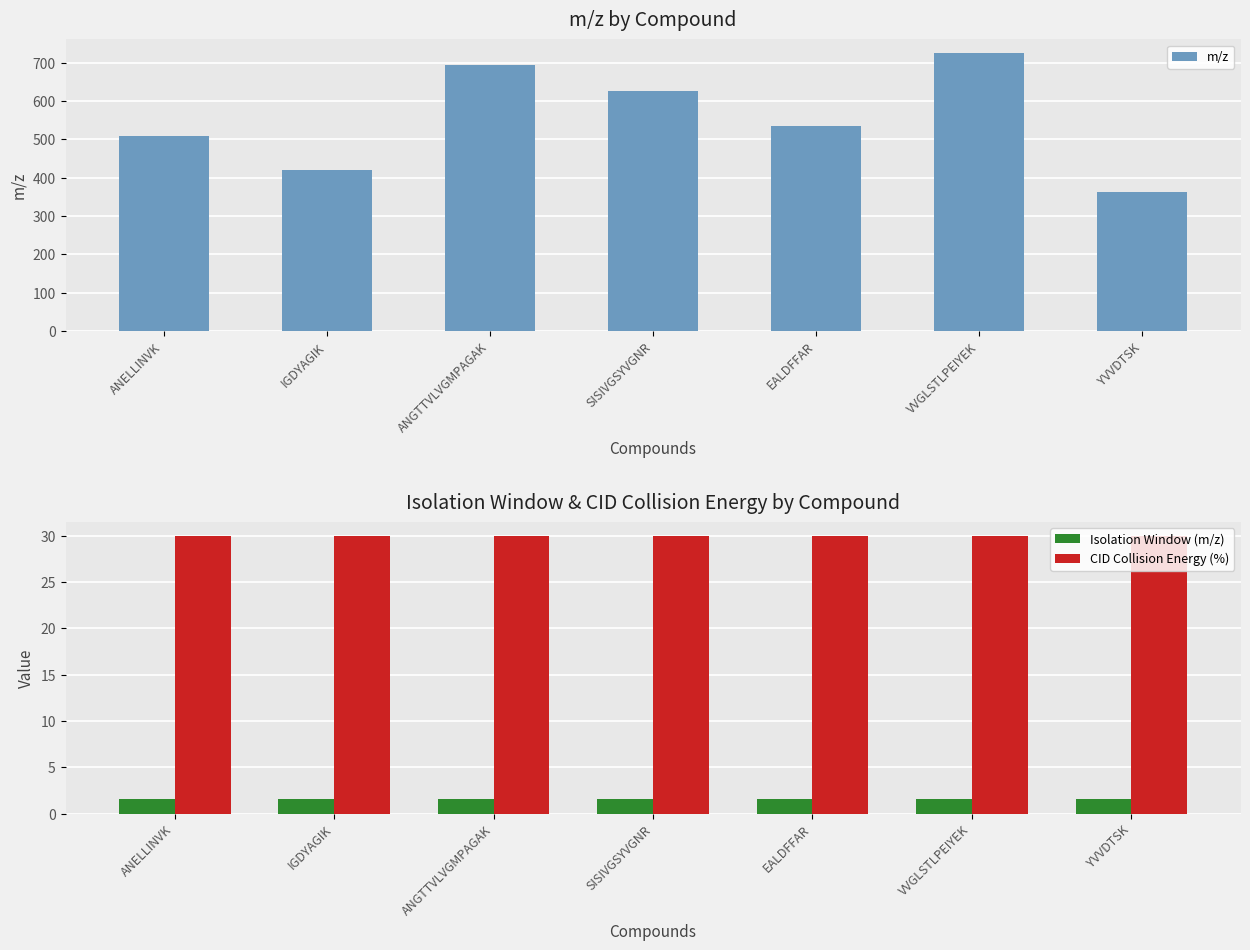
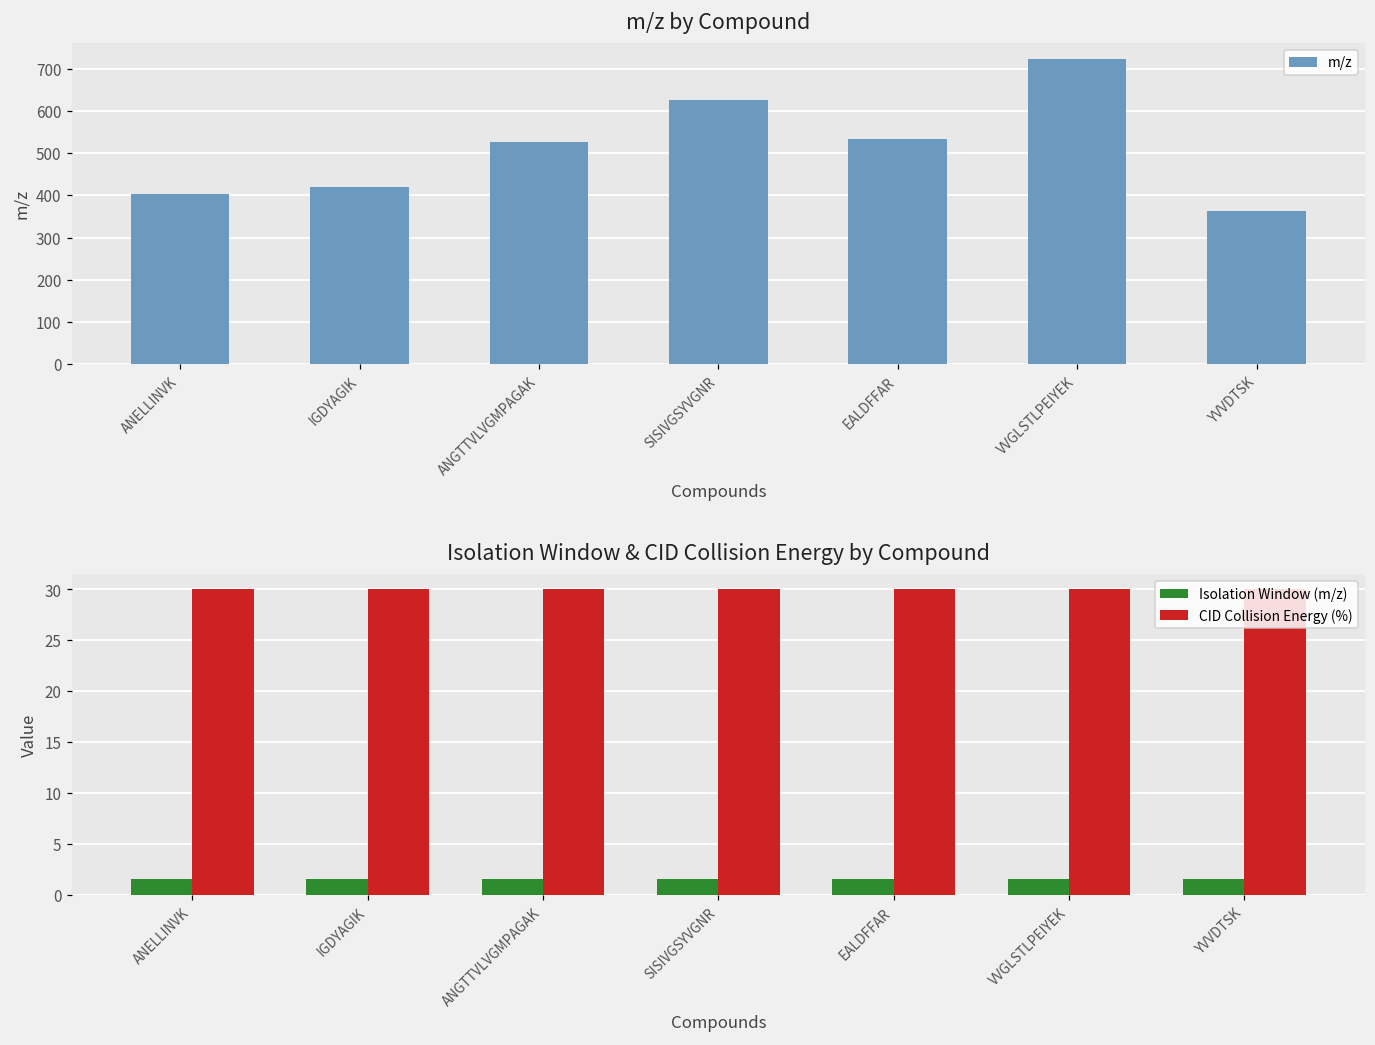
  {
    "m/z by Compound": {
-     "ANELLINVK": 510,
+     "ANELLINVK": 400,
      "IGDYAGIK": 420,
-     "ANGTTVLVGMPAGAK": 690,
+     "ANGTTVLVGMPAGAK": 530,
      "SISIVGSYVGNR": 630,
      "EALDFFAR": 530,
      "VVGLSTLPEIYEK": 720,
      "YVVDTSK": 360
    },
    "Isolation Window & CID Collision Energy by Compound": {
      "Isolation Window (m/z)": {
        "ANELLINVK": 2,
        "IGDYAGIK": 2,
        "ANGTTVLVGMPAGAK": 2,
        "SISIVGSYVGNR": 2,
        "EALDFFAR": 2,
        "VVGLSTLPEIYEK": 2,
        "YVVDTSK": 2
      },
      "CID Collision Energy (%)": {
        "ANELLINVK": 30,
        "IGDYAGIK": 30,
        "ANGTTVLVGMPAGAK": 30,
        "SISIVGSYVGNR": 30,
        "EALDFFAR": 30,
        "VVGLSTLPEIYEK": 30
      }
    }
  }
